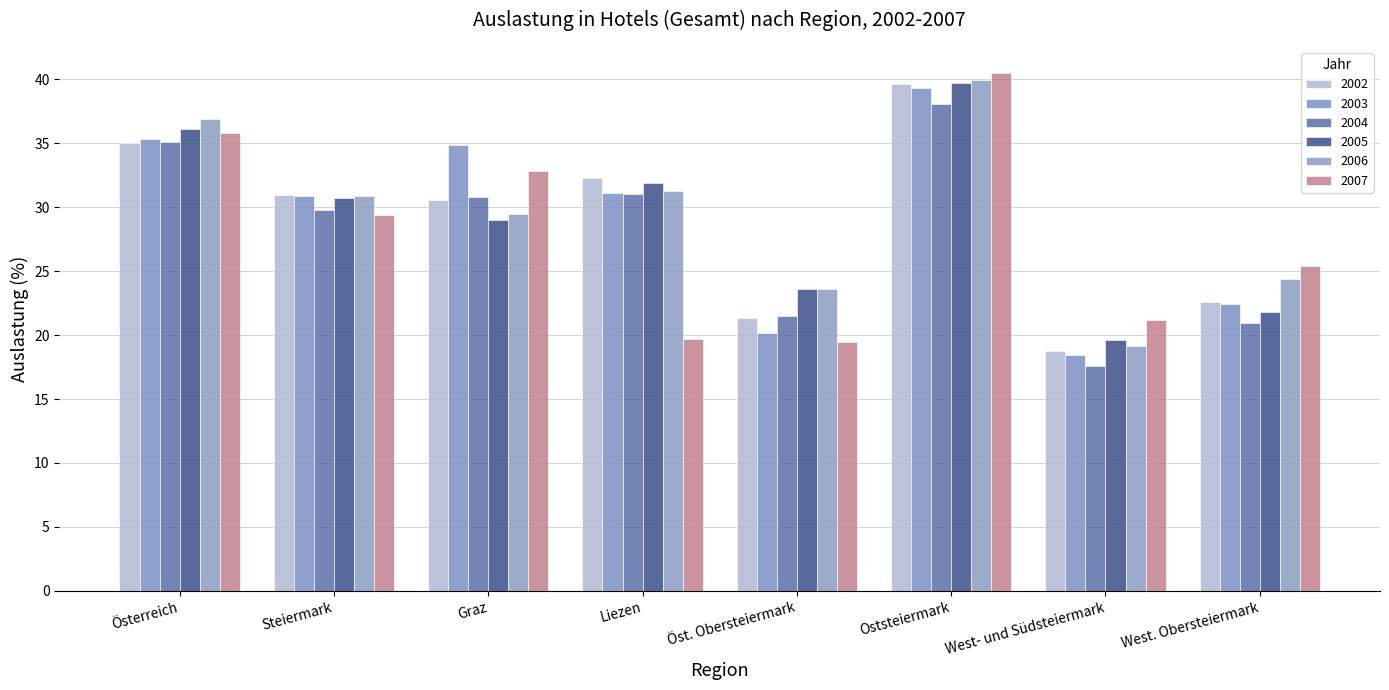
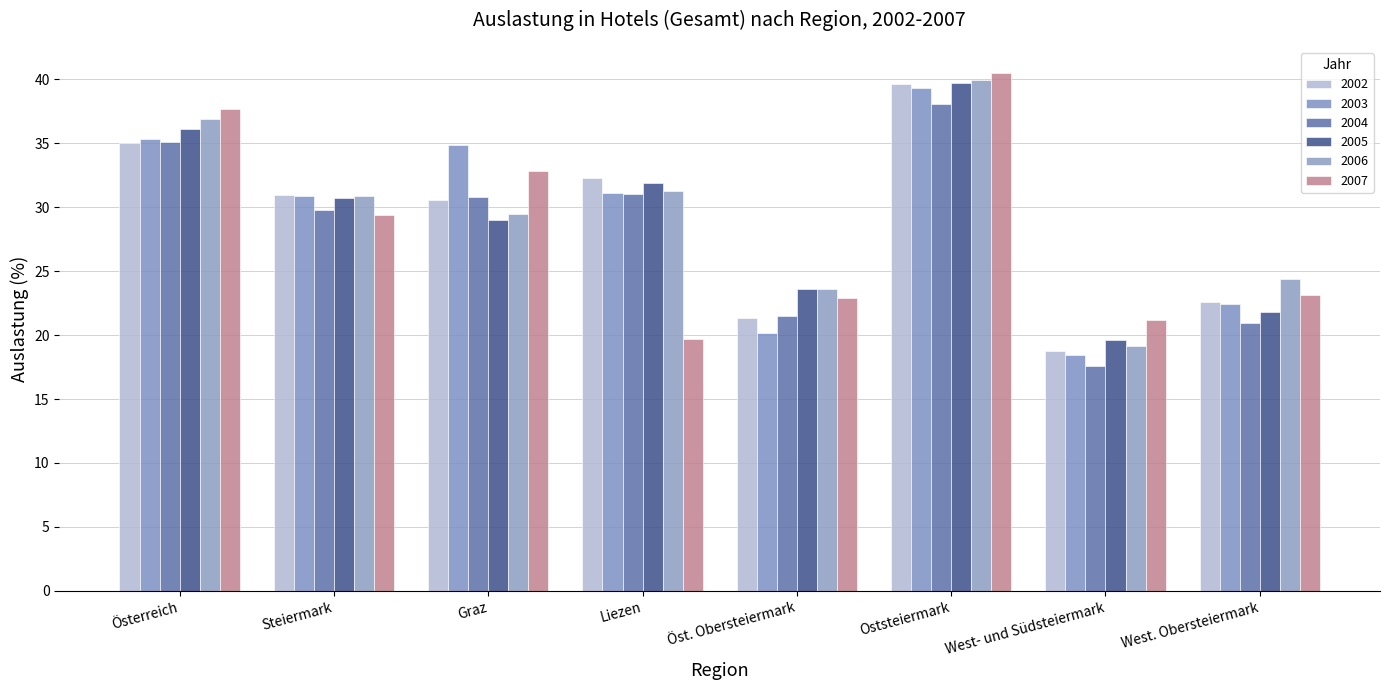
  {
    "2007": {
-     "Österreich": 35.8,
+     "Österreich": 37.7,
      "Steiermark": 29.4,
      "Graz": 32.8,
      "Liezen": 19.7,
-     "Öst. Obersteiermark": 19.4,
+     "Öst. Obersteiermark": 22.9,
      "Oststeiermark": 40.5,
      "West- und Südsteiermark": 21.2,
-     "West. Obersteiermark": 25.4
+     "West. Obersteiermark": 23.2
    }
  }
